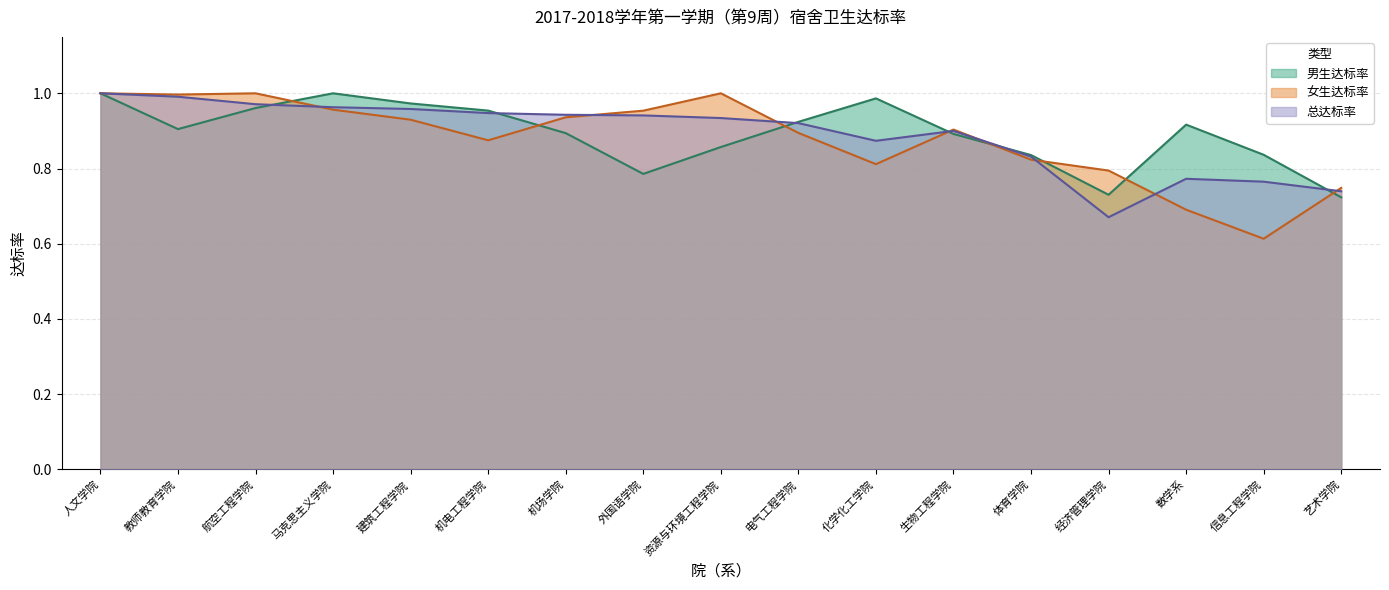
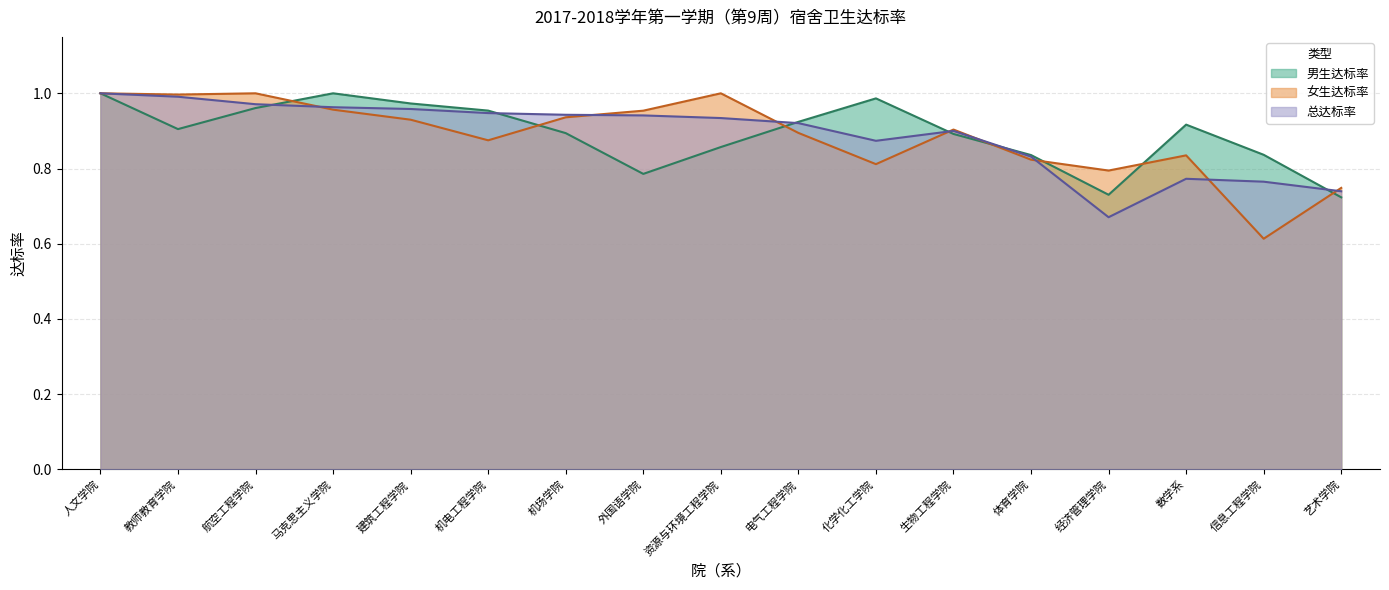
  {
    "男生达标率": {
      "教师教育学院": 0.90,
      "航空工程学院": 0.96,
      "马克思主义学院": 1.00,
      "建筑工程学院": 0.97,
      "机场学院": 0.89,
      "外国语学院": 0.79,
      "资源与环境工程学院": 0.86,
      "化学化工学院": 0.99,
      "生物工程学院": 0.89,
      "经济管理学院": 0.73,
      "数学系": 0.92,
      "信息工程学院": 0.84,
      "艺术学院": 0.72
    },
    "女生达标率": {
      "航空工程学院": 1.00,
      "建筑工程学院": 0.93,
      "机电工程学院": 0.88,
      "外国语学院": 0.95,
      "资源与环境工程学院": 1.00,
      "电气工程学院": 0.89,
      "化学化工学院": 0.81,
      "体育学院": 0.82,
      "经济管理学院": 0.79,
-     "数学系": 0.69,
+     "数学系": 0.84,
      "信息工程学院": 0.61,
      "艺术学院": 0.75
    },
    "总达标率": {
      "航空工程学院": 0.97,
      "建筑工程学院": 0.96,
      "外国语学院": 0.94,
      "资源与环境工程学院": 0.93,
      "化学化工学院": 0.87,
      "经济管理学院": 0.67,
      "数学系": 0.77,
      "信息工程学院": 0.77,
      "艺术学院": 0.74
    }
  }
